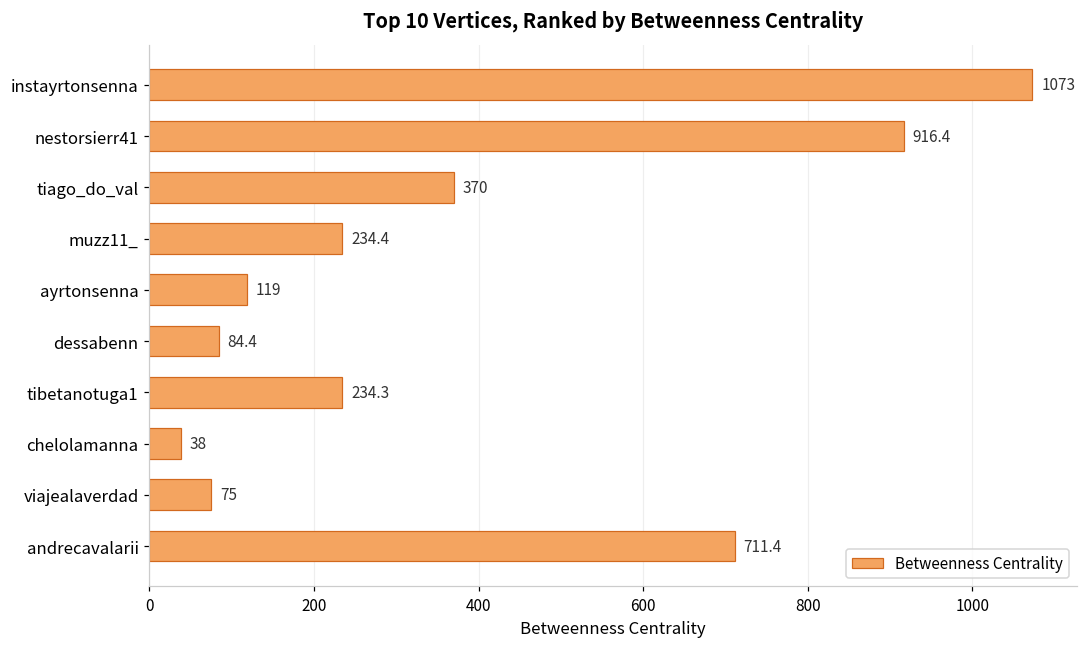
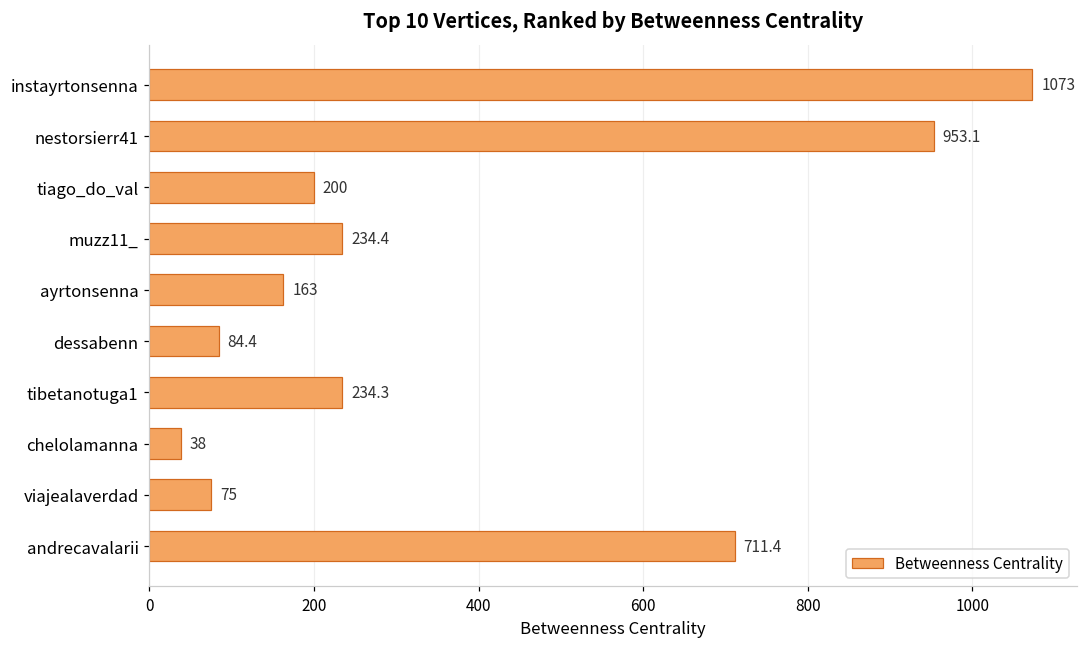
  {
    "instayrtonsenna": 1073,
-   "nestorsierr41": 916.4,
-   "tiago_do_val": 370,
+   "nestorsierr41": 953.1,
+   "tiago_do_val": 200,
    "muzz11_": 234.4,
-   "ayrtonsenna": 119,
+   "ayrtonsenna": 163,
    "dessabenn": 84.4,
    "tibetanotuga1": 234.3,
    "chelolamanna": 38,
    "viajealaverdad": 75,
    "andrecavalarii": 711.4
  }
